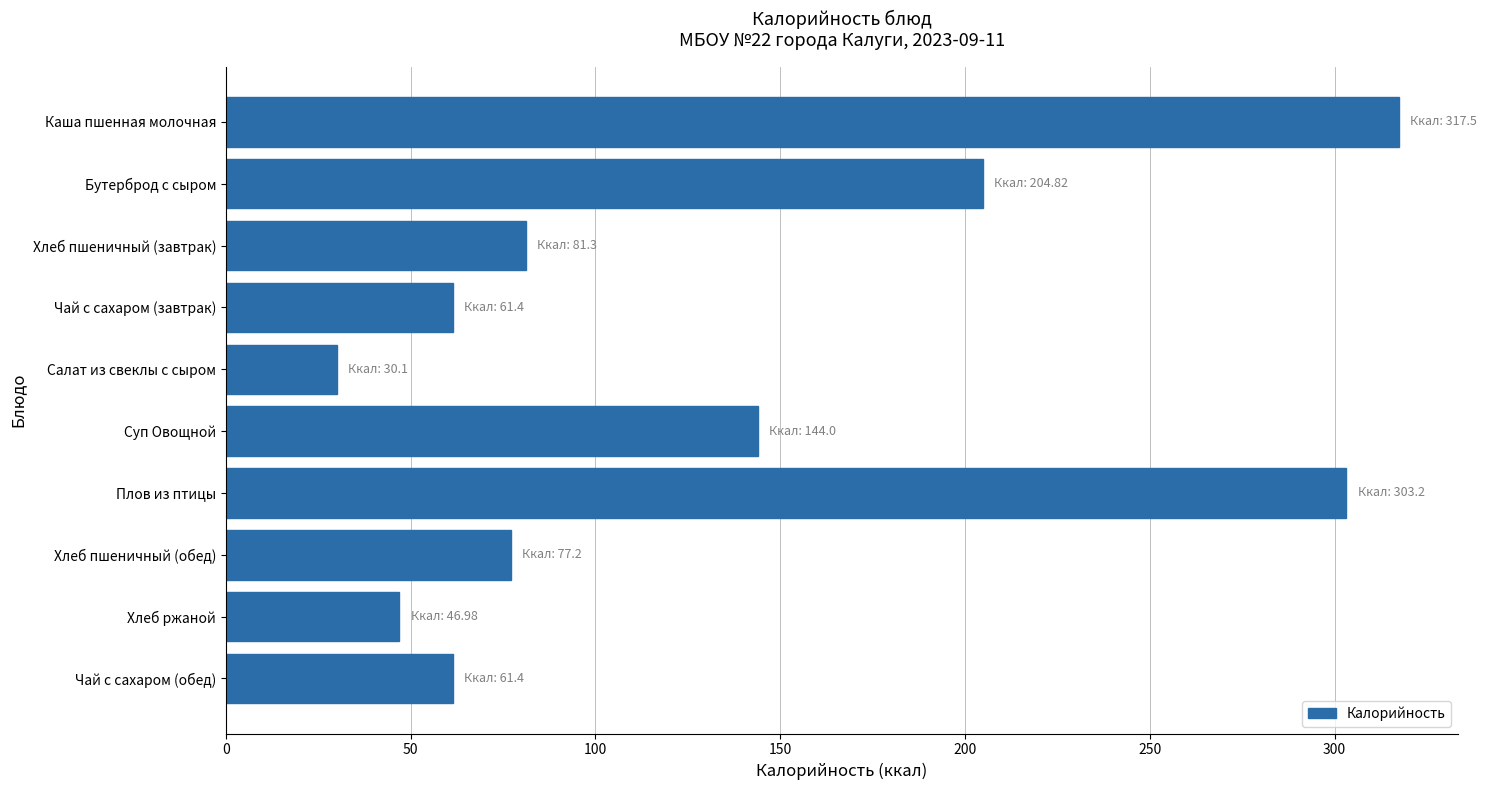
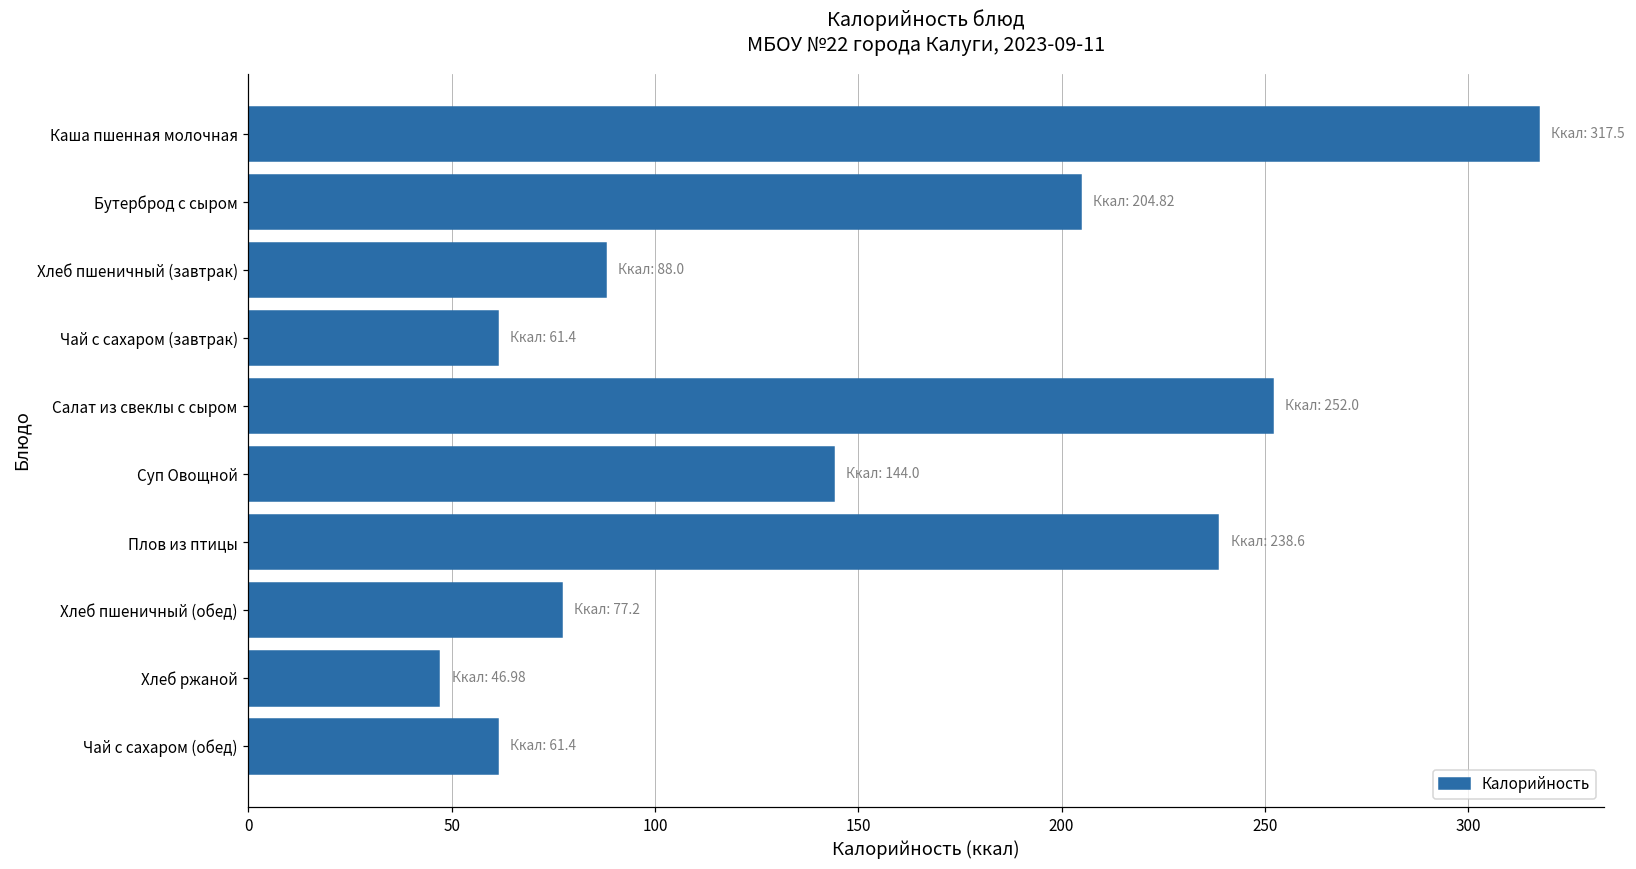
  {
    "Каша пшенная молочная": 317.5,
    "Бутерброд с сыром": 204.82,
-   "Хлеб пшеничный (завтрак)": 81.3,
+   "Хлеб пшеничный (завтрак)": 88.0,
    "Чай с сахаром (завтрак)": 61.4,
-   "Салат из свеклы с сыром": 30.1,
+   "Салат из свеклы с сыром": 252.0,
    "Суп Овощной": 144.0,
-   "Плов из птицы": 303.2,
+   "Плов из птицы": 238.6,
    "Хлеб пшеничный (обед)": 77.2,
    "Хлеб ржаной": 46.98,
    "Чай с сахаром (обед)": 61.4
  }
